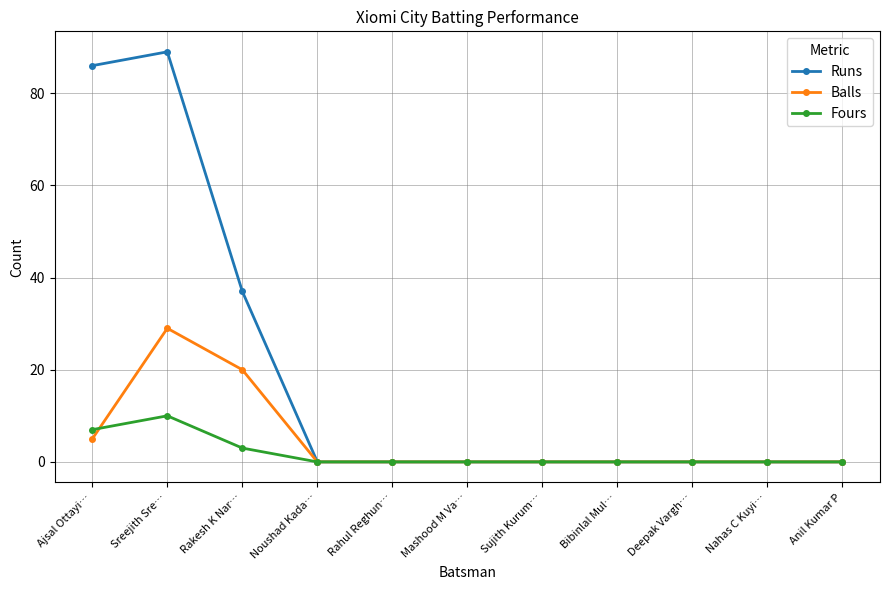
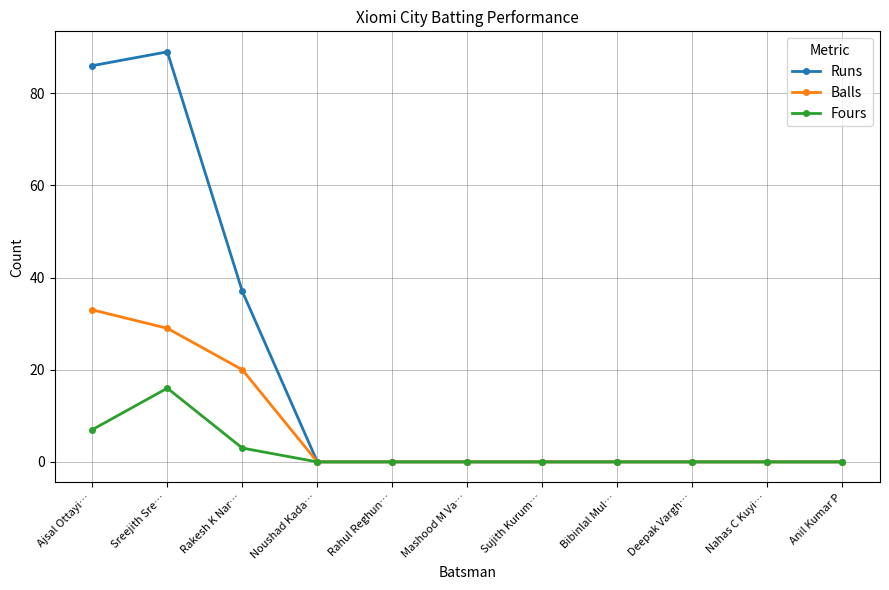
  {
    "Runs": {
      "Ajsal Ottayi…": 86,
      "Sreejith Sre…": 89,
      "Rakesh K Nar…": 37
    },
    "Balls": {
-     "Ajsal Ottayi…": 5,
+     "Ajsal Ottayi…": 33,
      "Sreejith Sre…": 29,
      "Rakesh K Nar…": 20
    },
    "Fours": {
      "Ajsal Ottayi…": 7,
-     "Sreejith Sre…": 10,
+     "Sreejith Sre…": 16,
      "Rakesh K Nar…": 3
    }
  }
